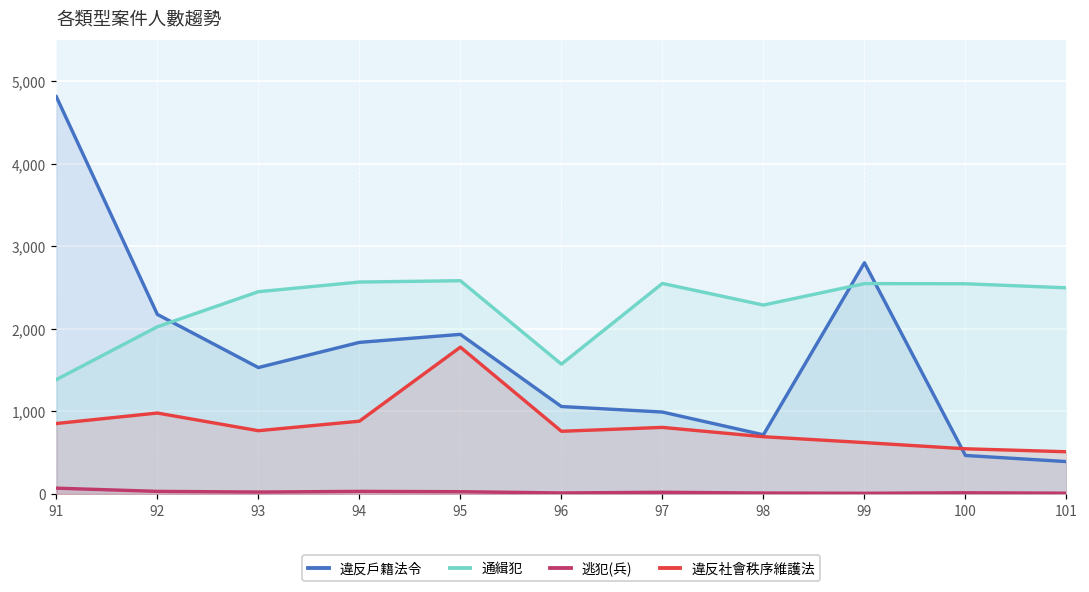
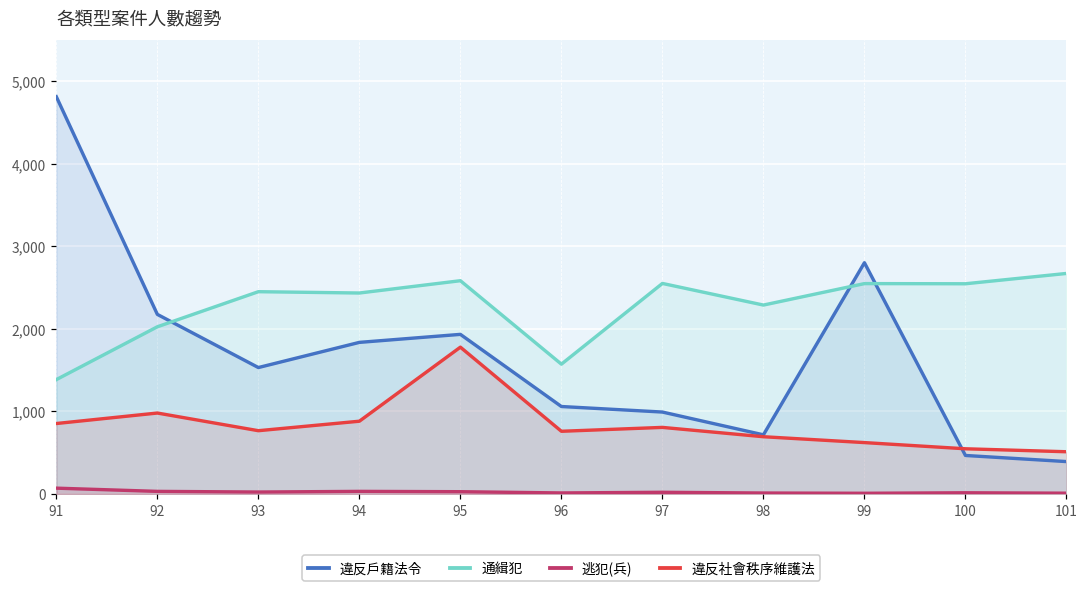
  {
    "違反戶籍法令": {
      "91": "4,800",
      "92": "2,200",
      "93": "1,500",
      "94": "1,800",
      "95": "1,900",
      "96": "1,100",
      "97": "1,000",
      "99": "2,800",
      "100": "500",
      "101": "400"
    },
    "通緝犯": {
      "91": "1,400",
      "92": "2,000",
      "93": "2,500",
-     "94": "2,600",
+     "94": "2,400",
      "95": "2,600",
      "96": "1,600",
      "97": "2,600",
      "98": "2,300",
      "99": "2,500",
      "100": "2,500",
-     "101": "2,500"
+     "101": "2,700"
    }
  }
